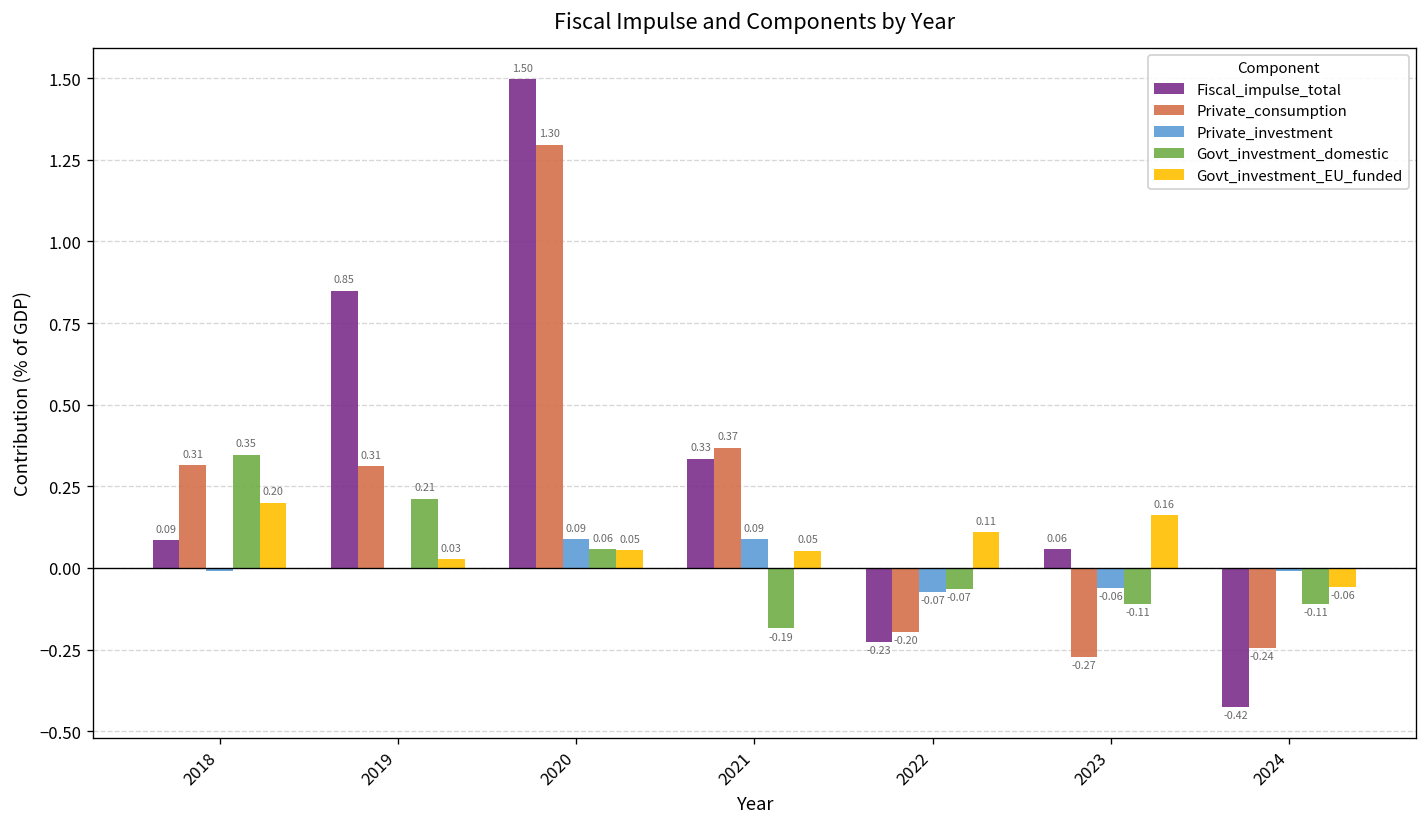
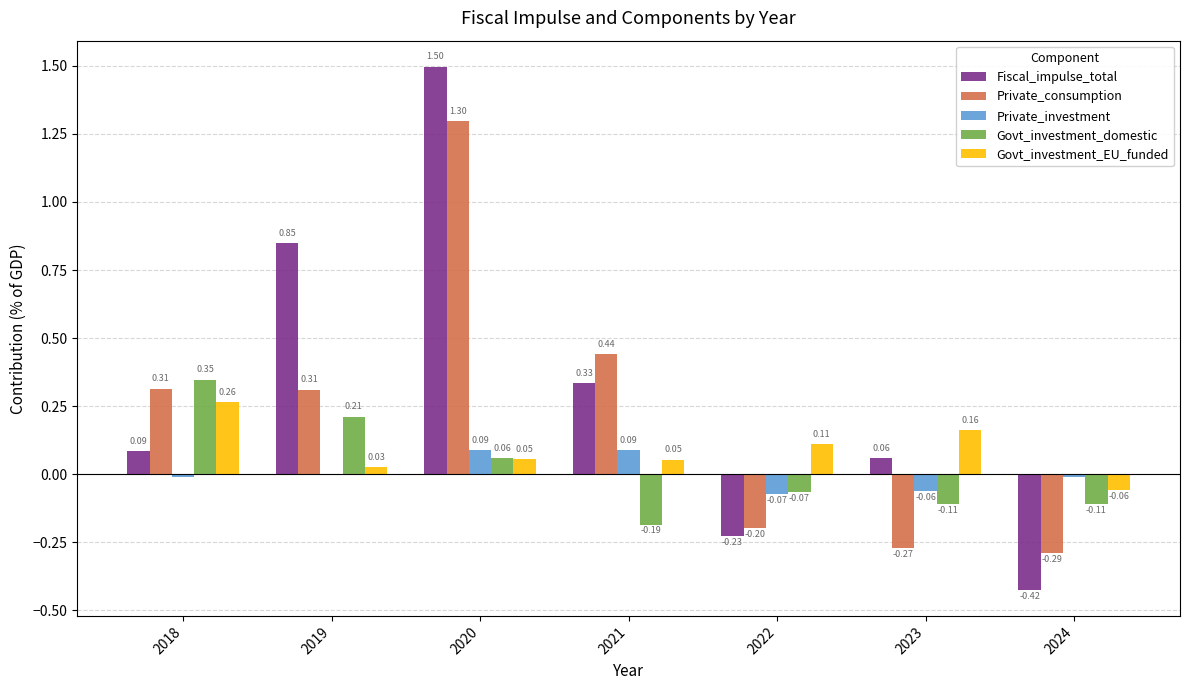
  {
    "Fiscal_impulse_total": {
      "2018": 0.09,
      "2019": 0.85,
      "2020": 1.50,
      "2021": 0.33,
      "2022": -0.23,
      "2023": 0.06,
      "2024": -0.42
    },
    "Private_consumption": {
      "2018": 0.31,
      "2019": 0.31,
      "2020": 1.30,
-     "2021": 0.37,
+     "2021": 0.44,
      "2022": -0.20,
      "2023": -0.27,
-     "2024": -0.24
+     "2024": -0.29
    },
    "Private_investment": {
      "2020": 0.09,
      "2021": 0.09,
      "2022": -0.07,
      "2023": -0.06
    },
    "Govt_investment_domestic": {
      "2018": 0.35,
      "2019": 0.21,
      "2020": 0.06,
      "2021": -0.19,
      "2022": -0.07,
      "2023": -0.11,
      "2024": -0.11
    },
    "Govt_investment_EU_funded": {
-     "2018": 0.20,
+     "2018": 0.26,
      "2019": 0.03,
      "2020": 0.05,
      "2021": 0.05,
      "2022": 0.11,
      "2023": 0.16,
      "2024": -0.06
    }
  }
